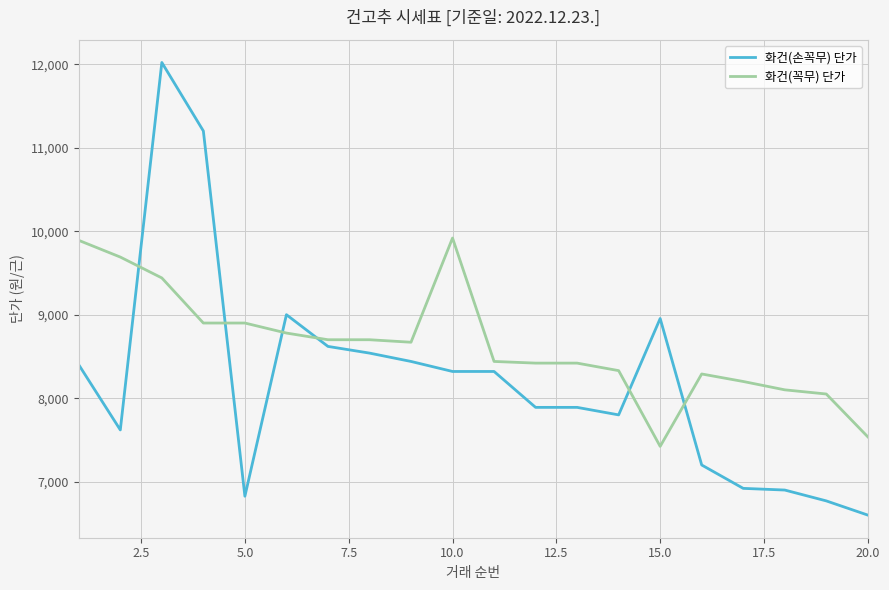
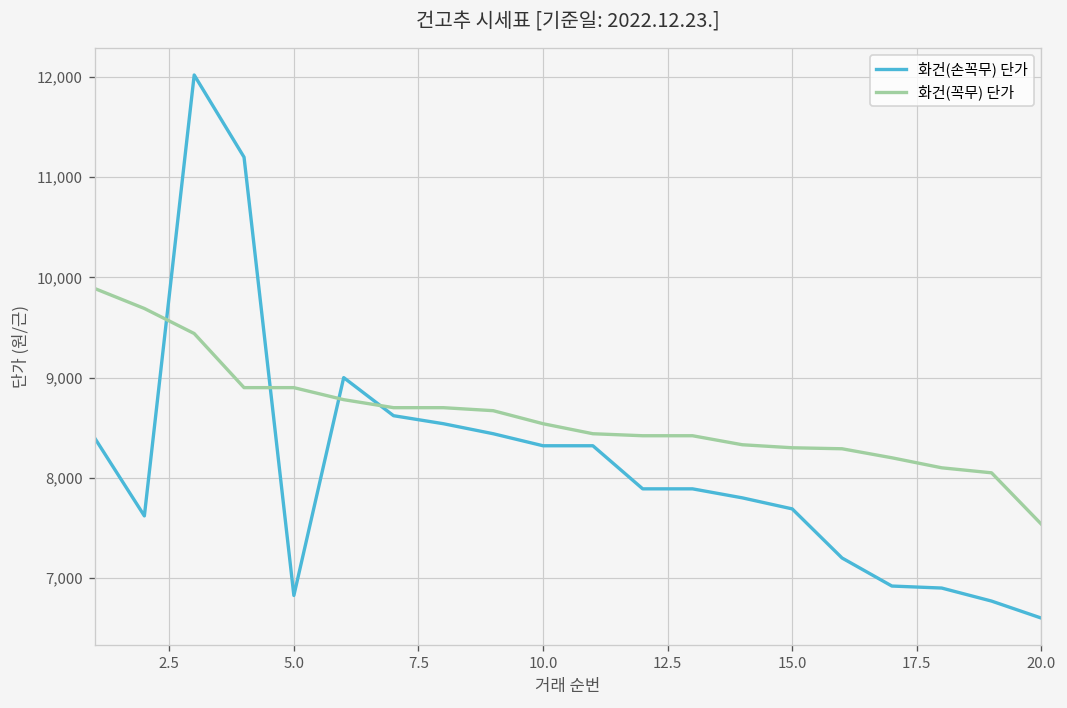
  {
    "화건(손꼭무) 단가": {
      "5.0": "6,800",
      "10.0": "8,300",
-     "15.0": "9,000",
+     "15.0": "7,700",
      "20.0": "6,600"
    },
    "화건(꼭무) 단가": {
      "5.0": "8,900",
-     "10.0": "9,900",
-     "15.0": "7,400",
+     "10.0": "8,500",
+     "15.0": "8,300",
      "20.0": "7,500"
    }
  }
